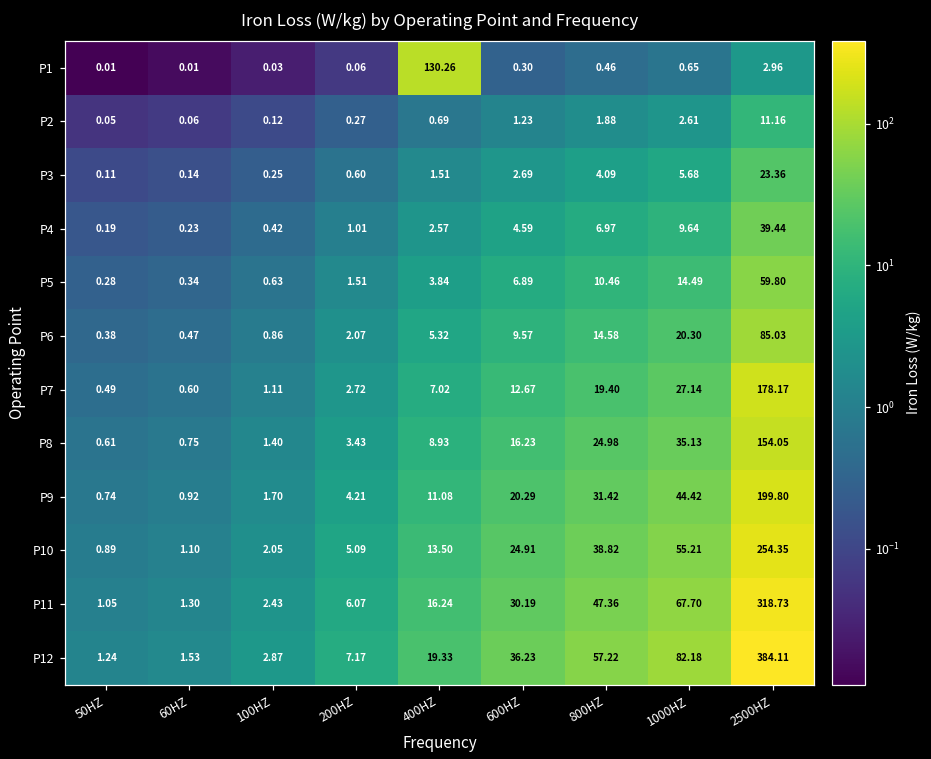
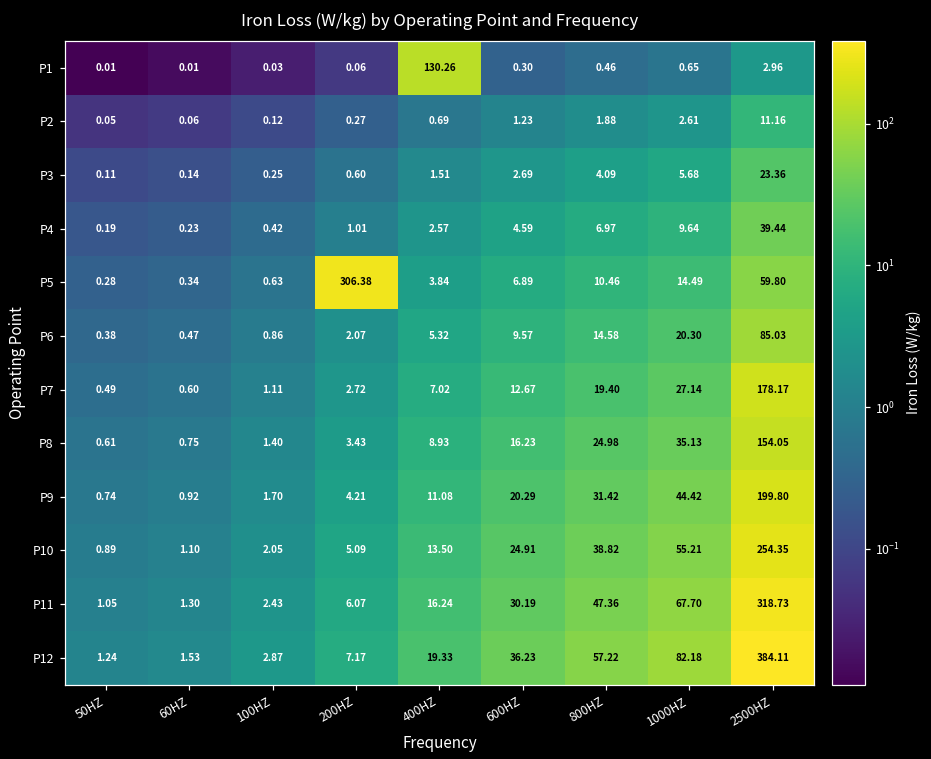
  {
    "P1": {
      "50HZ": 0.01,
      "60HZ": 0.01,
      "100HZ": 0.03,
      "200HZ": 0.06,
      "400HZ": 130.26,
      "600HZ": 0.30,
      "800HZ": 0.46,
      "1000HZ": 0.65,
      "2500HZ": 2.96
    },
    "P2": {
      "50HZ": 0.05,
      "60HZ": 0.06,
      "100HZ": 0.12,
      "200HZ": 0.27,
      "400HZ": 0.69,
      "600HZ": 1.23,
      "800HZ": 1.88,
      "1000HZ": 2.61,
      "2500HZ": 11.16
    },
    "P3": {
      "50HZ": 0.11,
      "60HZ": 0.14,
      "100HZ": 0.25,
      "200HZ": 0.60,
      "400HZ": 1.51,
      "600HZ": 2.69,
      "800HZ": 4.09,
      "1000HZ": 5.68,
      "2500HZ": 23.36
    },
    "P4": {
      "50HZ": 0.19,
      "60HZ": 0.23,
      "100HZ": 0.42,
      "200HZ": 1.01,
      "400HZ": 2.57,
      "600HZ": 4.59,
      "800HZ": 6.97,
      "1000HZ": 9.64,
      "2500HZ": 39.44
    },
    "P5": {
      "50HZ": 0.28,
      "60HZ": 0.34,
      "100HZ": 0.63,
-     "200HZ": 1.51,
+     "200HZ": 306.38,
      "400HZ": 3.84,
      "600HZ": 6.89,
      "800HZ": 10.46,
      "1000HZ": 14.49,
      "2500HZ": 59.80
    },
    "P6": {
      "50HZ": 0.38,
      "60HZ": 0.47,
      "100HZ": 0.86,
      "200HZ": 2.07,
      "400HZ": 5.32,
      "600HZ": 9.57,
      "800HZ": 14.58,
      "1000HZ": 20.30,
      "2500HZ": 85.03
    },
    "P7": {
      "50HZ": 0.49,
      "60HZ": 0.60,
      "100HZ": 1.11,
      "200HZ": 2.72,
      "400HZ": 7.02,
      "600HZ": 12.67,
      "800HZ": 19.40,
      "1000HZ": 27.14,
      "2500HZ": 178.17
    },
    "P8": {
      "50HZ": 0.61,
      "60HZ": 0.75,
      "100HZ": 1.40,
      "200HZ": 3.43,
      "400HZ": 8.93,
      "600HZ": 16.23,
      "800HZ": 24.98,
      "1000HZ": 35.13,
      "2500HZ": 154.05
    },
    "P9": {
      "50HZ": 0.74,
      "60HZ": 0.92,
      "100HZ": 1.70,
      "200HZ": 4.21,
      "400HZ": 11.08,
      "600HZ": 20.29,
      "800HZ": 31.42,
      "1000HZ": 44.42,
      "2500HZ": 199.80
    },
    "P10": {
      "50HZ": 0.89,
      "60HZ": 1.10,
      "100HZ": 2.05,
      "200HZ": 5.09,
      "400HZ": 13.50,
      "600HZ": 24.91,
      "800HZ": 38.82,
      "1000HZ": 55.21,
      "2500HZ": 254.35
    },
    "P11": {
      "50HZ": 1.05,
      "60HZ": 1.30,
      "100HZ": 2.43,
      "200HZ": 6.07,
      "400HZ": 16.24,
      "600HZ": 30.19,
      "800HZ": 47.36,
      "1000HZ": 67.70,
      "2500HZ": 318.73
    },
    "P12": {
      "50HZ": 1.24,
      "60HZ": 1.53,
      "100HZ": 2.87,
      "200HZ": 7.17,
      "400HZ": 19.33,
      "600HZ": 36.23,
      "800HZ": 57.22,
      "1000HZ": 82.18,
      "2500HZ": 384.11
    }
  }
